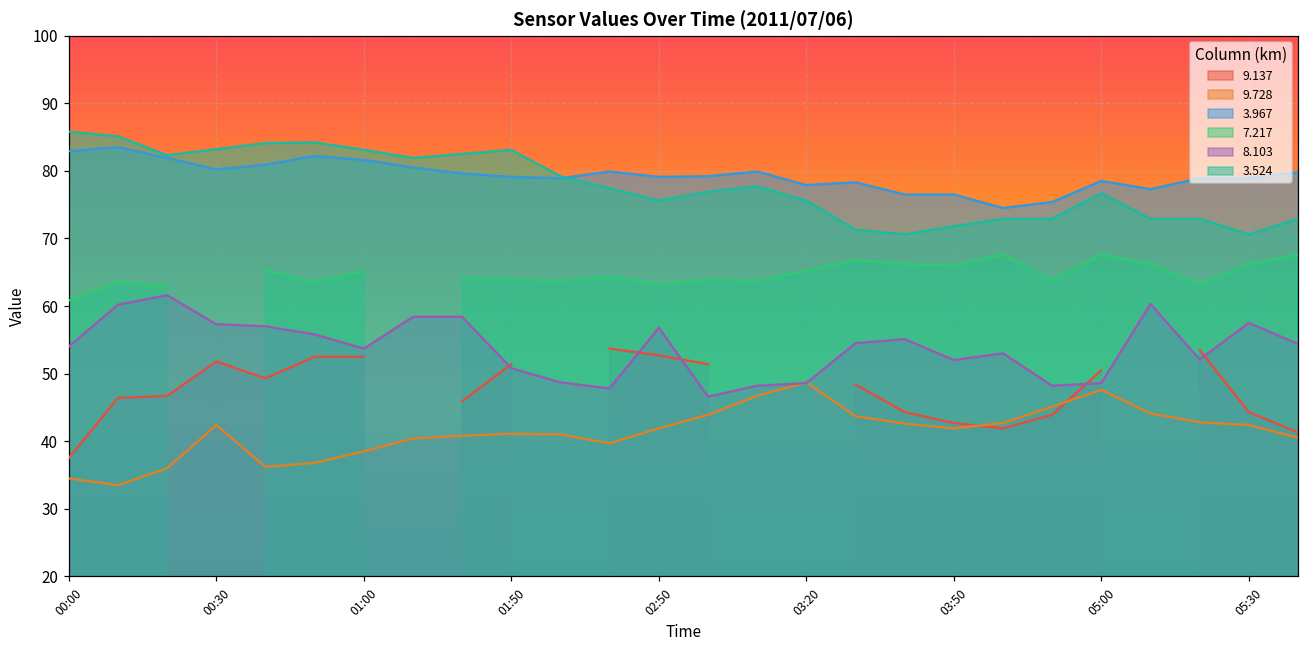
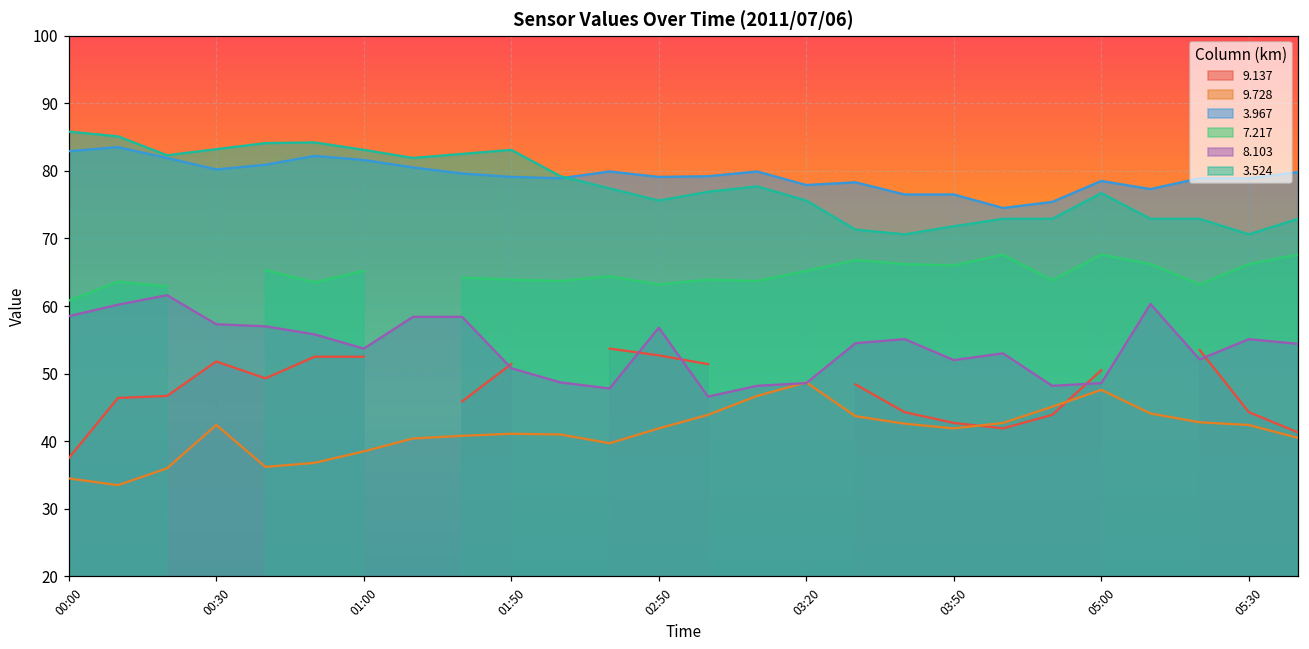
  {
    "8.103": {
-     "00:00": 54,
+     "00:00": 59,
      "00:30": 57,
      "01:00": 54,
      "01:50": 51,
      "02:50": 57,
      "03:50": 52,
      "05:00": 49,
-     "05:30": 58
+     "05:30": 55
    }
  }
